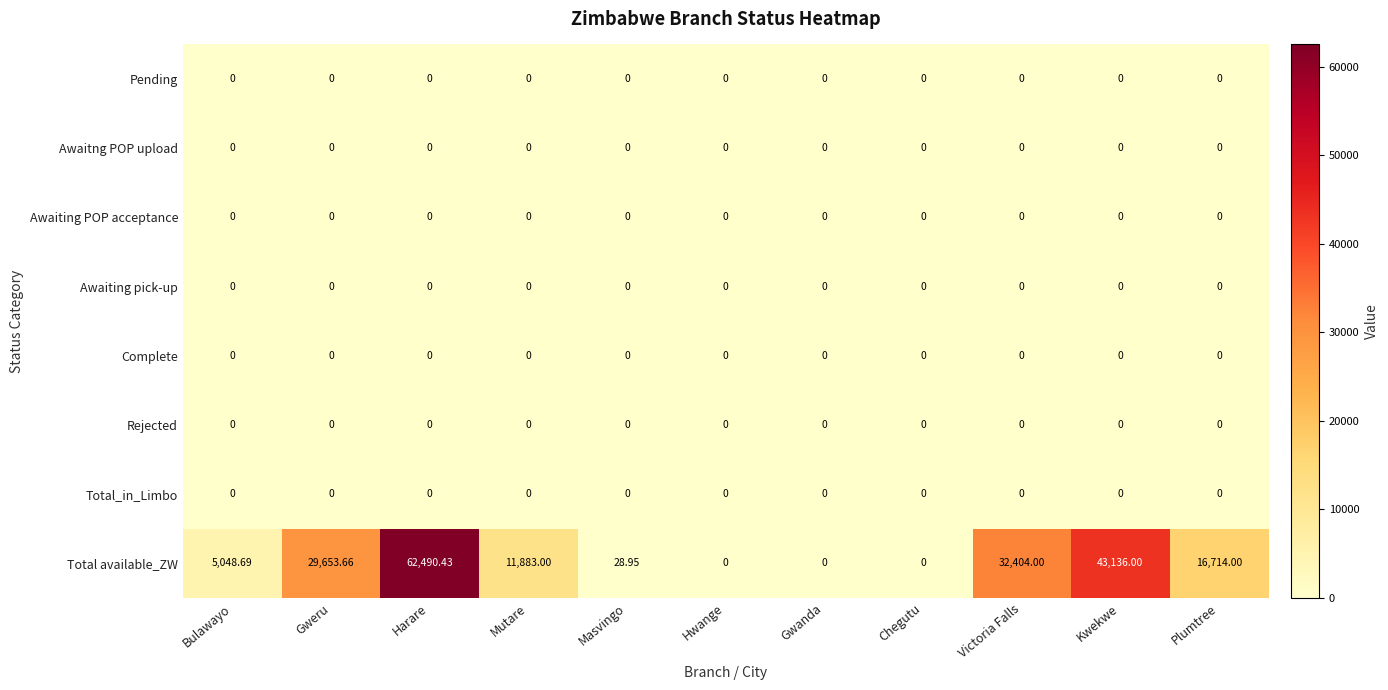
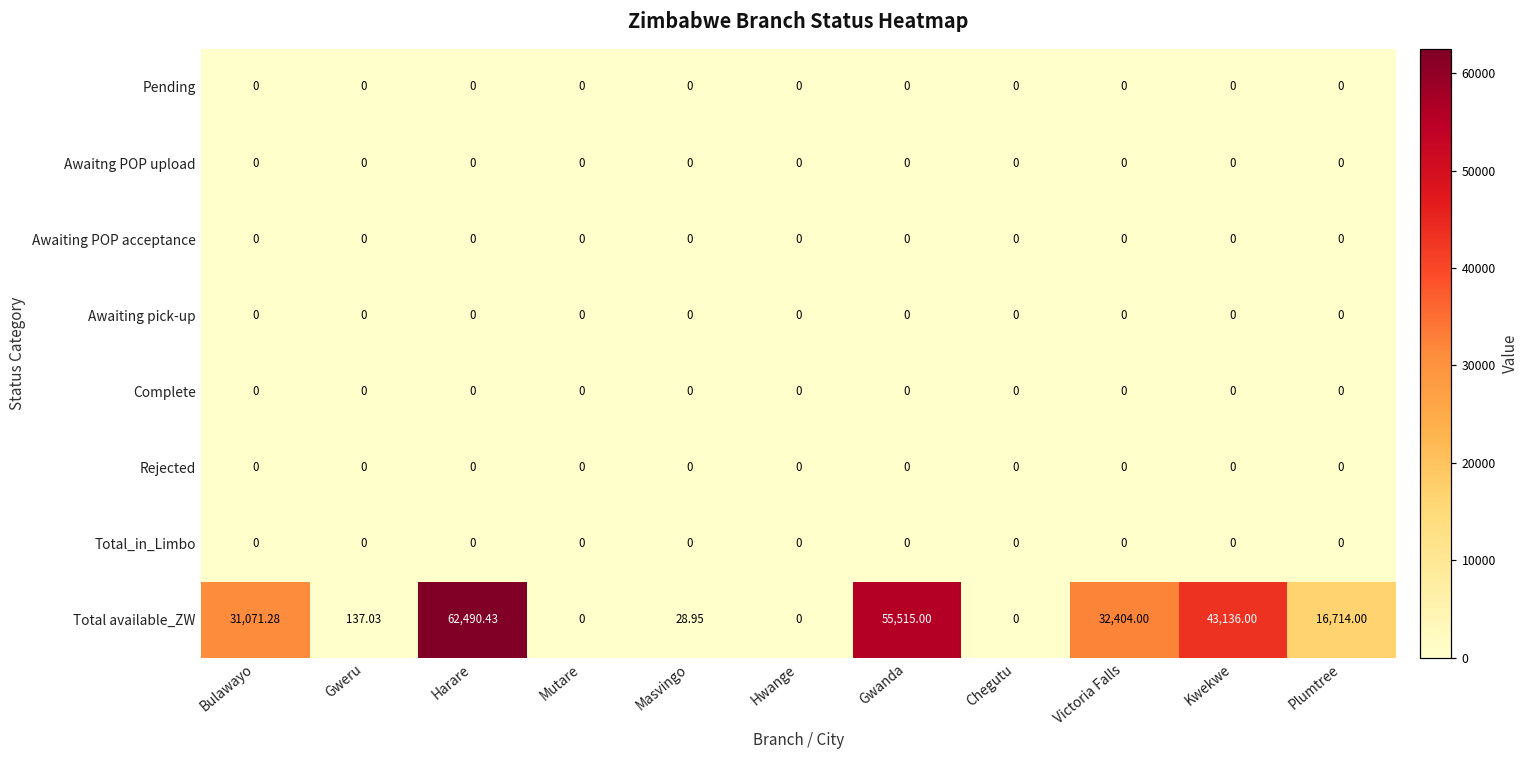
  {
    "Pending": {
      "Bulawayo": "0",
      "Gweru": "0",
      "Harare": "0",
      "Mutare": "0",
      "Masvingo": "0",
      "Hwange": "0",
      "Gwanda": "0",
      "Chegutu": "0",
      "Victoria Falls": "0",
      "Kwekwe": "0",
      "Plumtree": "0"
    },
    "Awaitng POP upload": {
      "Bulawayo": "0",
      "Gweru": "0",
      "Harare": "0",
      "Mutare": "0",
      "Masvingo": "0",
      "Hwange": "0",
      "Gwanda": "0",
      "Chegutu": "0",
      "Victoria Falls": "0",
      "Kwekwe": "0",
      "Plumtree": "0"
    },
    "Awaiting POP acceptance": {
      "Bulawayo": "0",
      "Gweru": "0",
      "Harare": "0",
      "Mutare": "0",
      "Masvingo": "0",
      "Hwange": "0",
      "Gwanda": "0",
      "Chegutu": "0",
      "Victoria Falls": "0",
      "Kwekwe": "0",
      "Plumtree": "0"
    },
    "Awaiting pick-up": {
      "Bulawayo": "0",
      "Gweru": "0",
      "Harare": "0",
      "Mutare": "0",
      "Masvingo": "0",
      "Hwange": "0",
      "Gwanda": "0",
      "Chegutu": "0",
      "Victoria Falls": "0",
      "Kwekwe": "0",
      "Plumtree": "0"
    },
    "Complete": {
      "Bulawayo": "0",
      "Gweru": "0",
      "Harare": "0",
      "Mutare": "0",
      "Masvingo": "0",
      "Hwange": "0",
      "Gwanda": "0",
      "Chegutu": "0",
      "Victoria Falls": "0",
      "Kwekwe": "0",
      "Plumtree": "0"
    },
    "Rejected": {
      "Bulawayo": "0",
      "Gweru": "0",
      "Harare": "0",
      "Mutare": "0",
      "Masvingo": "0",
      "Hwange": "0",
      "Gwanda": "0",
      "Chegutu": "0",
      "Victoria Falls": "0",
      "Kwekwe": "0",
      "Plumtree": "0"
    },
    "Total_in_Limbo": {
      "Bulawayo": "0",
      "Gweru": "0",
      "Harare": "0",
      "Mutare": "0",
      "Masvingo": "0",
      "Hwange": "0",
      "Gwanda": "0",
      "Chegutu": "0",
      "Victoria Falls": "0",
      "Kwekwe": "0",
      "Plumtree": "0"
    },
    "Total available_ZW": {
-     "Bulawayo": "5,048.69",
-     "Gweru": "29,653.66",
+     "Bulawayo": "31,071.28",
+     "Gweru": "137.03",
      "Harare": "62,490.43",
-     "Mutare": "11,883.00",
+     "Mutare": "0",
      "Masvingo": "28.95",
      "Hwange": "0",
-     "Gwanda": "0",
+     "Gwanda": "55,515.00",
      "Chegutu": "0",
      "Victoria Falls": "32,404.00",
      "Kwekwe": "43,136.00",
      "Plumtree": "16,714.00"
    }
  }
